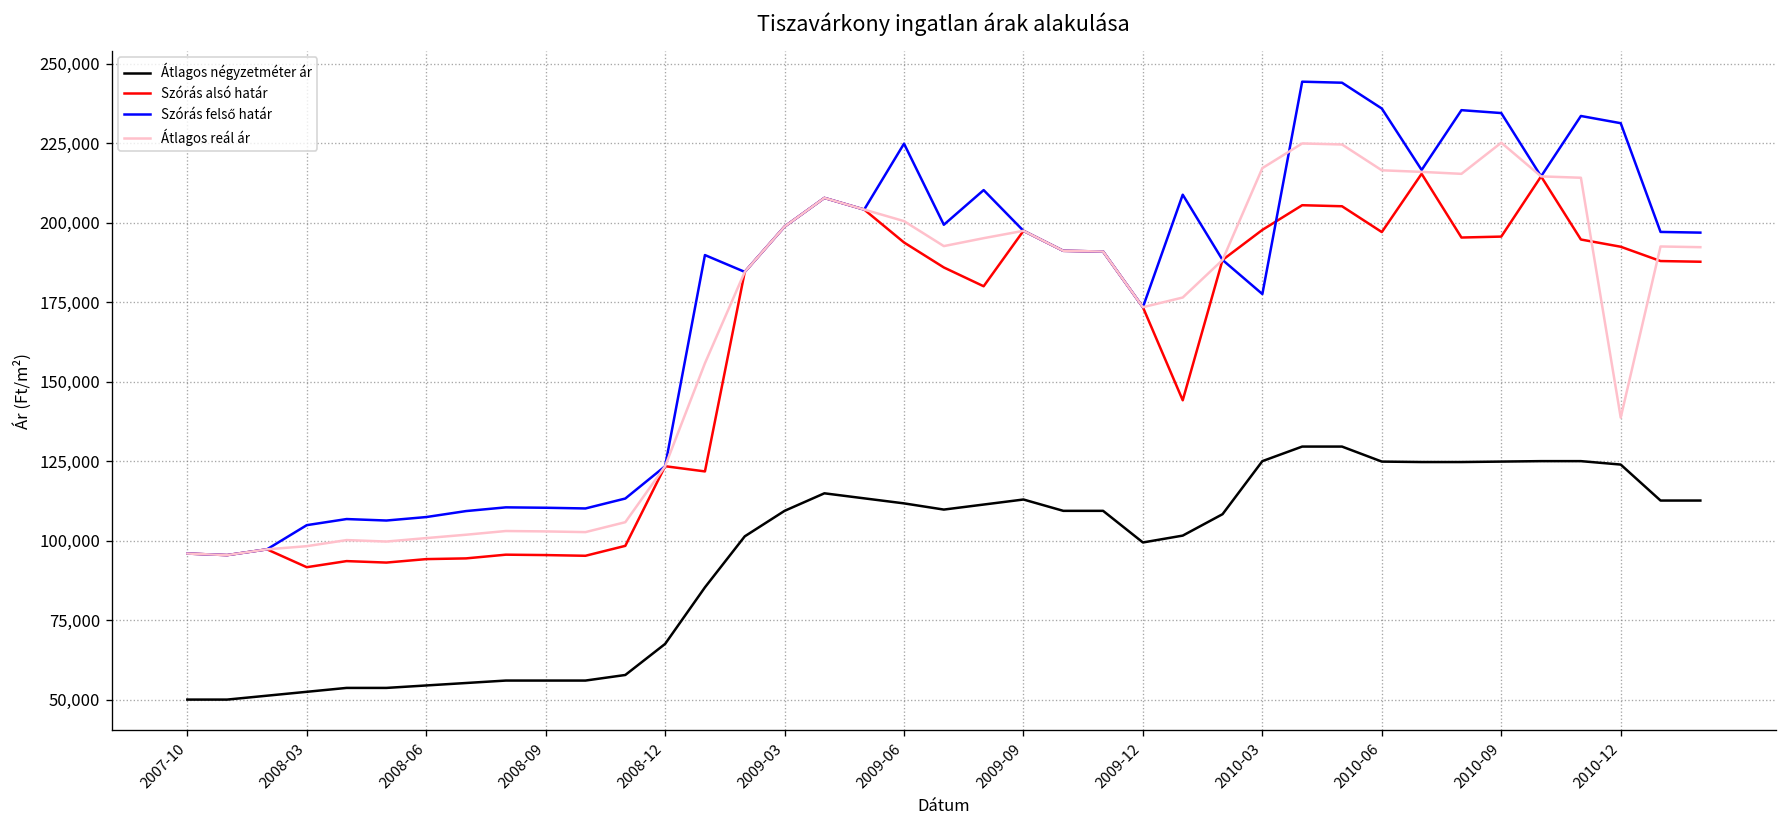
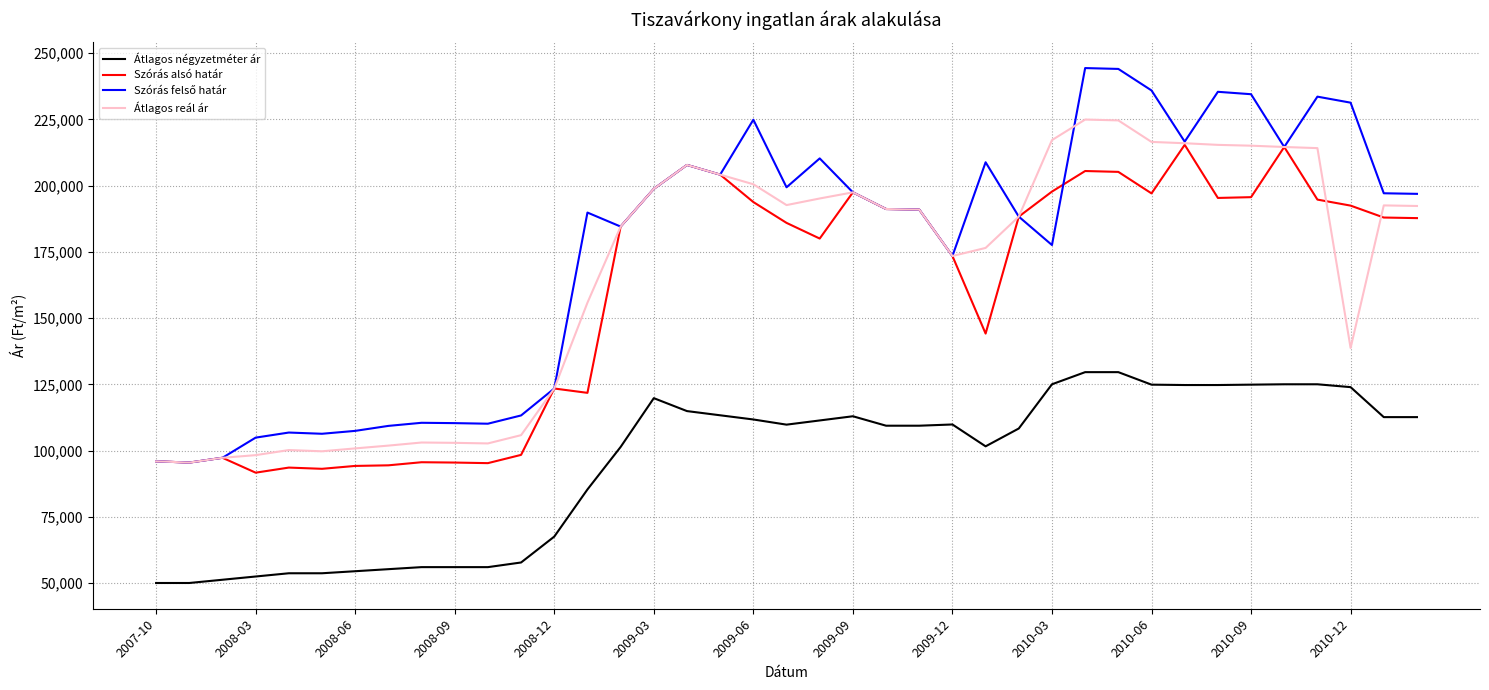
  {
    "Átlagos négyzetméter ár": {
      "2007-10": "50,000",
      "2008-03": "52,000",
      "2008-06": "54,000",
      "2008-09": "56,000",
      "2008-12": "68,000",
-     "2009-03": "109,000",
+     "2009-03": "120,000",
      "2009-06": "112,000",
      "2009-09": "113,000",
-     "2009-12": "99,000",
+     "2009-12": "110,000",
      "2010-03": "125,000",
      "2010-06": "125,000",
      "2010-09": "125,000",
      "2010-12": "124,000"
    },
    "Szórás alsó határ": {
      "2008-03": "92,000",
      "2008-06": "94,000",
      "2008-09": "95,000",
      "2009-06": "194,000",
      "2010-03": "198,000",
      "2010-06": "197,000",
      "2010-09": "196,000",
      "2010-12": "192,000"
    },
    "Szórás felső határ": {
      "2008-03": "105,000",
      "2008-06": "107,000",
      "2008-09": "110,000",
      "2009-06": "225,000",
      "2010-03": "178,000",
      "2010-06": "236,000",
      "2010-09": "235,000",
      "2010-12": "231,000"
    },
    "Átlagos reál ár": {
      "2008-03": "98,000",
      "2008-06": "101,000",
      "2008-09": "103,000",
      "2009-06": "201,000",
      "2010-03": "217,000",
      "2010-06": "217,000",
-     "2010-09": "225,000",
+     "2010-09": "215,000",
      "2010-12": "139,000"
    }
  }
